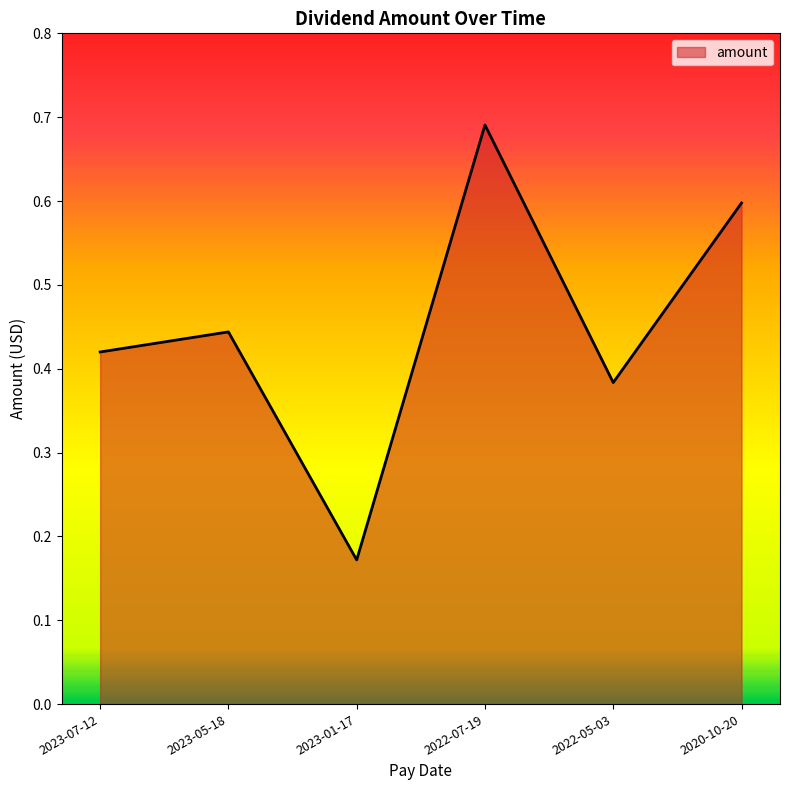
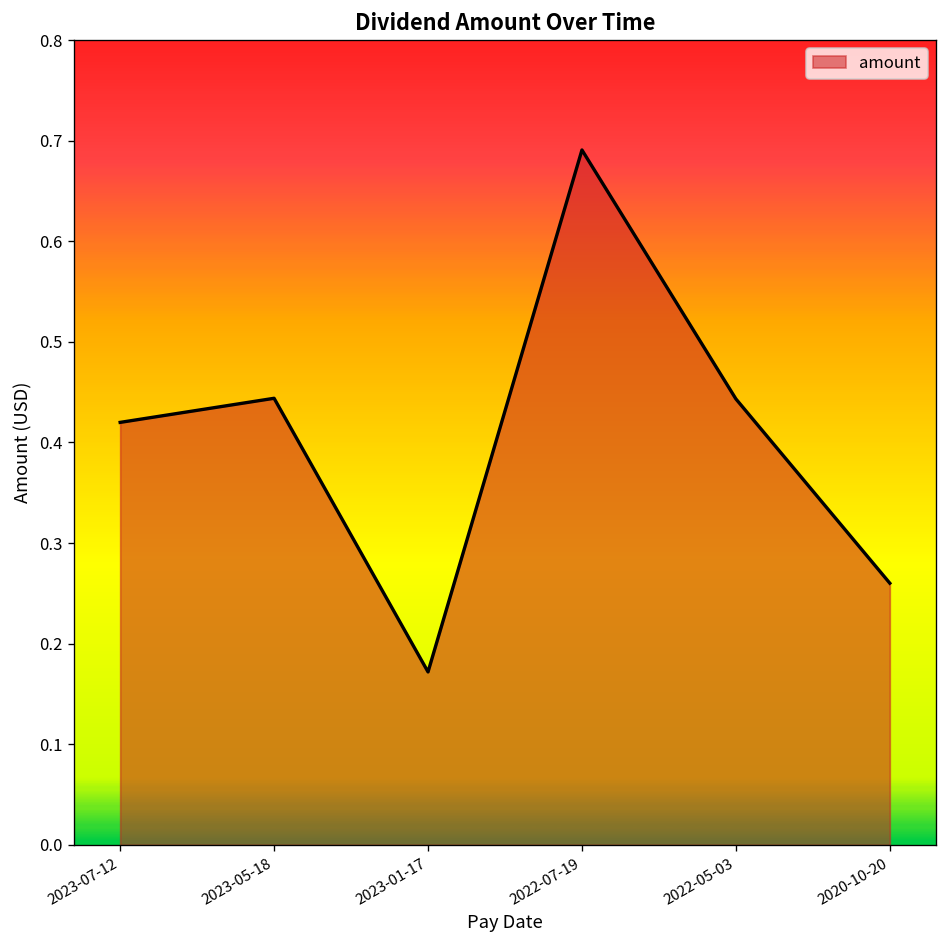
  {
    "2023-07-12": 0.42,
    "2023-05-18": 0.44,
    "2023-01-17": 0.17,
    "2022-07-19": 0.69,
-   "2022-05-03": 0.38,
-   "2020-10-20": 0.60
+   "2022-05-03": 0.44,
+   "2020-10-20": 0.26
  }
